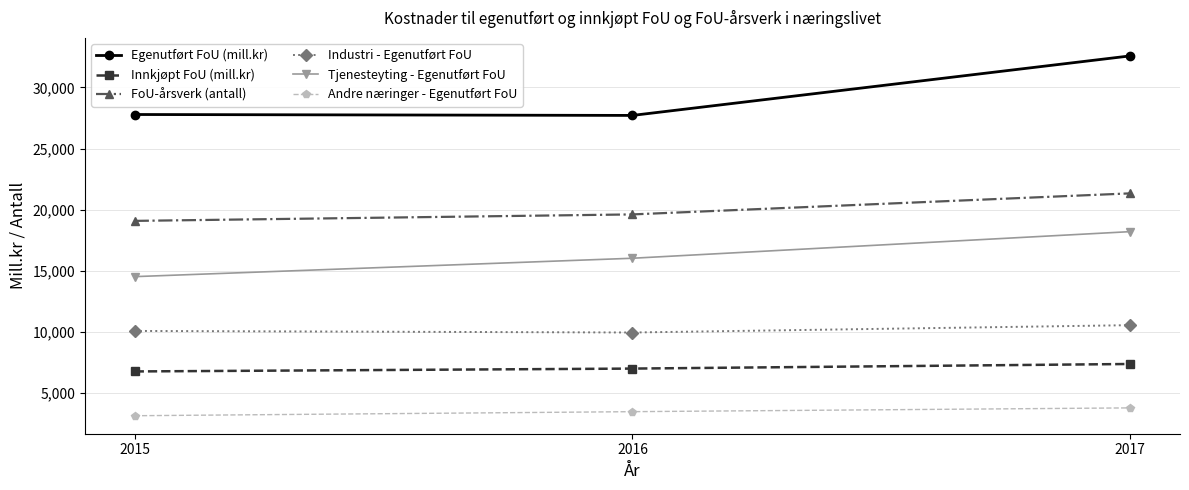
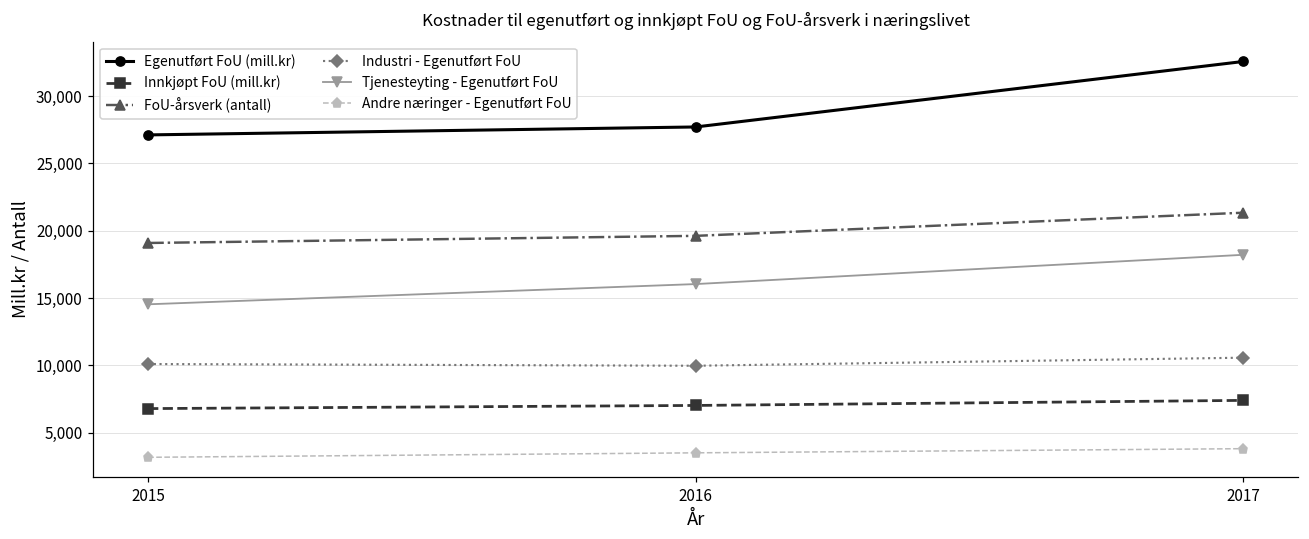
  {
    "Egenutført FoU (mill.kr)": {
-     "2015": "27,800",
+     "2015": "27,100",
      "2016": "27,700",
      "2017": "32,600"
    }
  }
